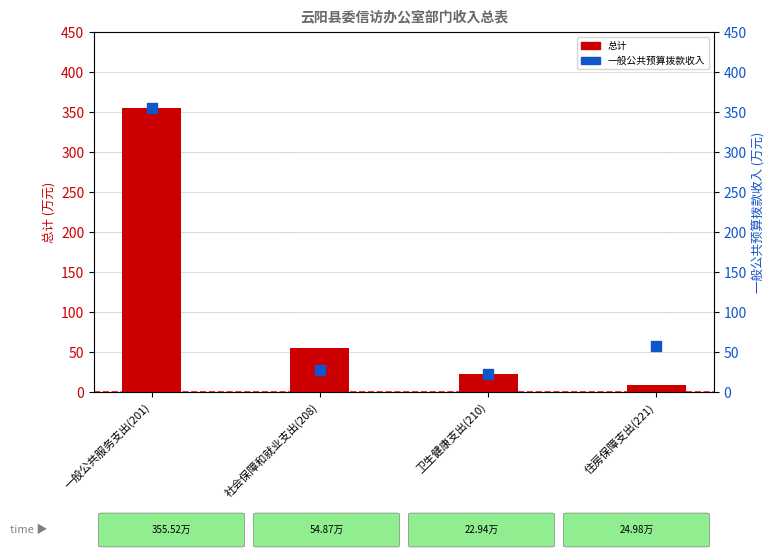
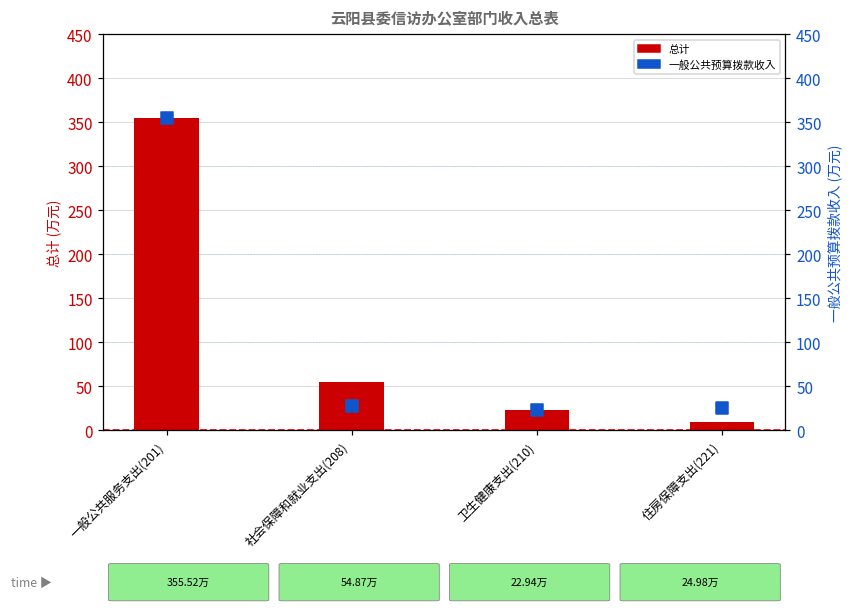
  {
    "总计": {
      "一般公共服务支出(201)": 360,
      "社会保障和就业支出(208)": 50,
      "卫生健康支出(210)": 20,
      "住房保障支出(221)": 10
    },
    "一般公共预算拨款收入": {
-     "住房保障支出(221)": 60
+     "住房保障支出(221)": 20
    }
  }
